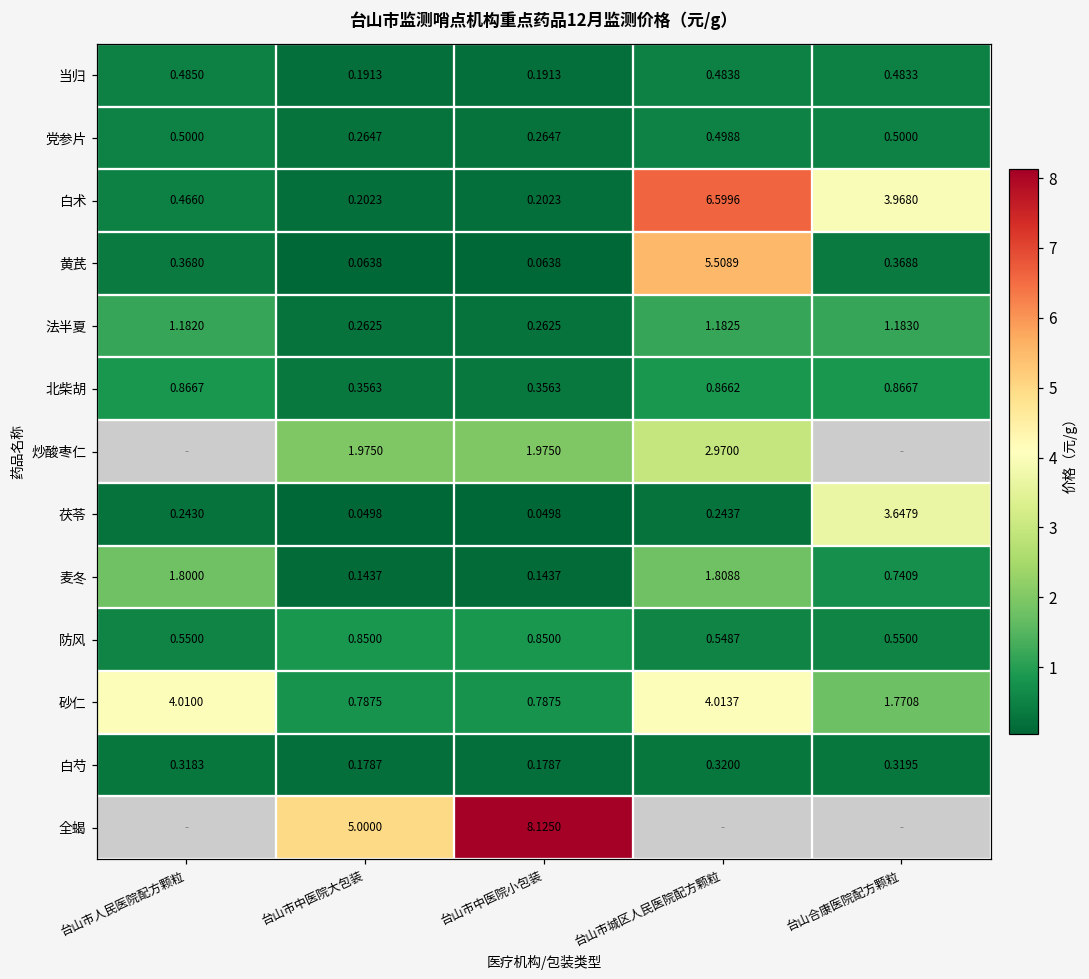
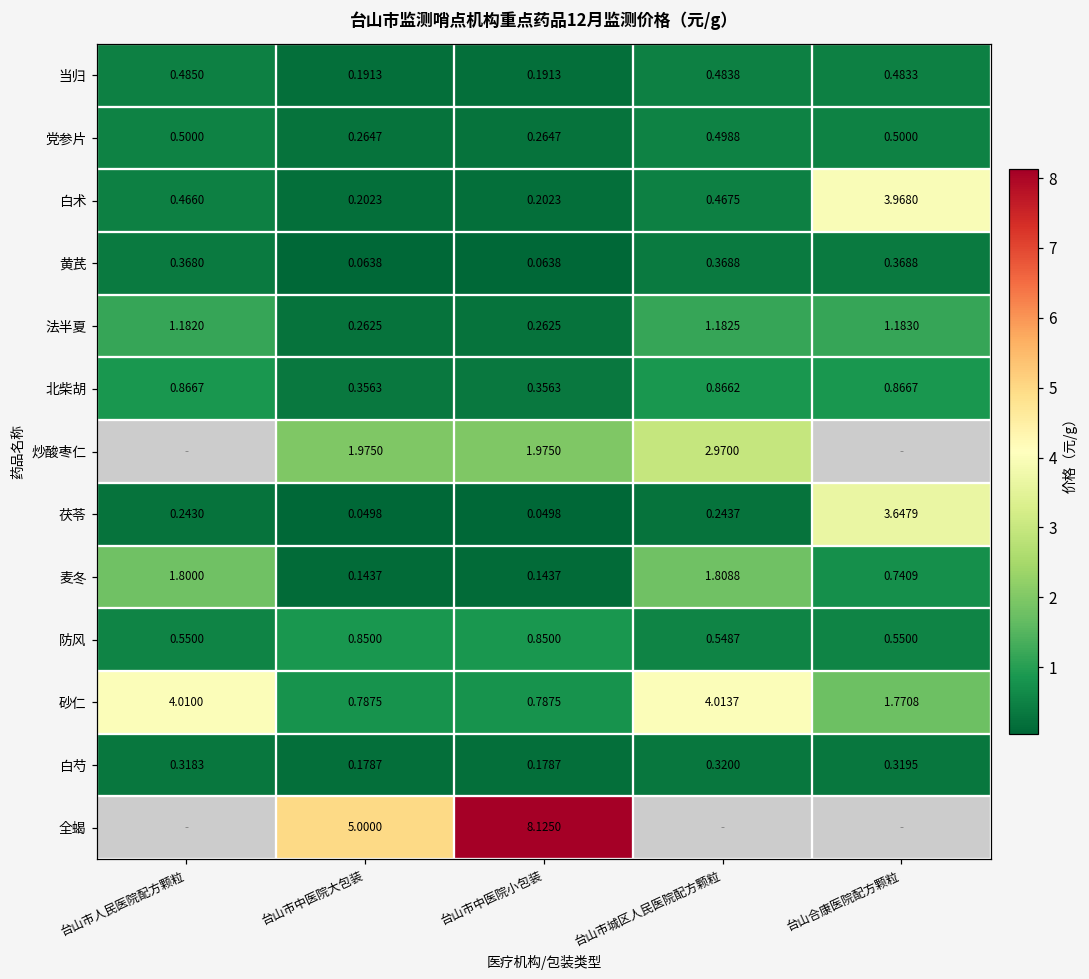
  {
    "当归": {
      "台山市人民医院配方颗粒": 0.4850,
      "台山市中医院大包装": 0.1913,
      "台山市中医院小包装": 0.1913,
      "台山市城区人民医院配方颗粒": 0.4838,
      "台山合康医院配方颗粒": 0.4833
    },
    "党参片": {
      "台山市人民医院配方颗粒": 0.5000,
      "台山市中医院大包装": 0.2647,
      "台山市中医院小包装": 0.2647,
      "台山市城区人民医院配方颗粒": 0.4988,
      "台山合康医院配方颗粒": 0.5000
    },
    "白术": {
      "台山市人民医院配方颗粒": 0.4660,
      "台山市中医院大包装": 0.2023,
      "台山市中医院小包装": 0.2023,
-     "台山市城区人民医院配方颗粒": 6.5996,
+     "台山市城区人民医院配方颗粒": 0.4675,
      "台山合康医院配方颗粒": 3.9680
    },
    "黄芪": {
      "台山市人民医院配方颗粒": 0.3680,
      "台山市中医院大包装": 0.0638,
      "台山市中医院小包装": 0.0638,
-     "台山市城区人民医院配方颗粒": 5.5089,
+     "台山市城区人民医院配方颗粒": 0.3688,
      "台山合康医院配方颗粒": 0.3688
    },
    "法半夏": {
      "台山市人民医院配方颗粒": 1.1820,
      "台山市中医院大包装": 0.2625,
      "台山市中医院小包装": 0.2625,
      "台山市城区人民医院配方颗粒": 1.1825,
      "台山合康医院配方颗粒": 1.1830
    },
    "北柴胡": {
      "台山市人民医院配方颗粒": 0.8667,
      "台山市中医院大包装": 0.3563,
      "台山市中医院小包装": 0.3563,
      "台山市城区人民医院配方颗粒": 0.8662,
      "台山合康医院配方颗粒": 0.8667
    },
    "炒酸枣仁": {
      "台山市中医院大包装": 1.9750,
      "台山市中医院小包装": 1.9750,
      "台山市城区人民医院配方颗粒": 2.9700
    },
    "茯苓": {
      "台山市人民医院配方颗粒": 0.2430,
      "台山市中医院大包装": 0.0498,
      "台山市中医院小包装": 0.0498,
      "台山市城区人民医院配方颗粒": 0.2437,
      "台山合康医院配方颗粒": 3.6479
    },
    "麦冬": {
      "台山市人民医院配方颗粒": 1.8000,
      "台山市中医院大包装": 0.1437,
      "台山市中医院小包装": 0.1437,
      "台山市城区人民医院配方颗粒": 1.8088,
      "台山合康医院配方颗粒": 0.7409
    },
    "防风": {
      "台山市人民医院配方颗粒": 0.5500,
      "台山市中医院大包装": 0.8500,
      "台山市中医院小包装": 0.8500,
      "台山市城区人民医院配方颗粒": 0.5487,
      "台山合康医院配方颗粒": 0.5500
    },
    "砂仁": {
      "台山市人民医院配方颗粒": 4.0100,
      "台山市中医院大包装": 0.7875,
      "台山市中医院小包装": 0.7875,
      "台山市城区人民医院配方颗粒": 4.0137,
      "台山合康医院配方颗粒": 1.7708
    },
    "白芍": {
      "台山市人民医院配方颗粒": 0.3183,
      "台山市中医院大包装": 0.1787,
      "台山市中医院小包装": 0.1787,
      "台山市城区人民医院配方颗粒": 0.3200,
      "台山合康医院配方颗粒": 0.3195
    },
    "全蝎": {
      "台山市中医院大包装": 5.0000,
      "台山市中医院小包装": 8.1250
    }
  }
